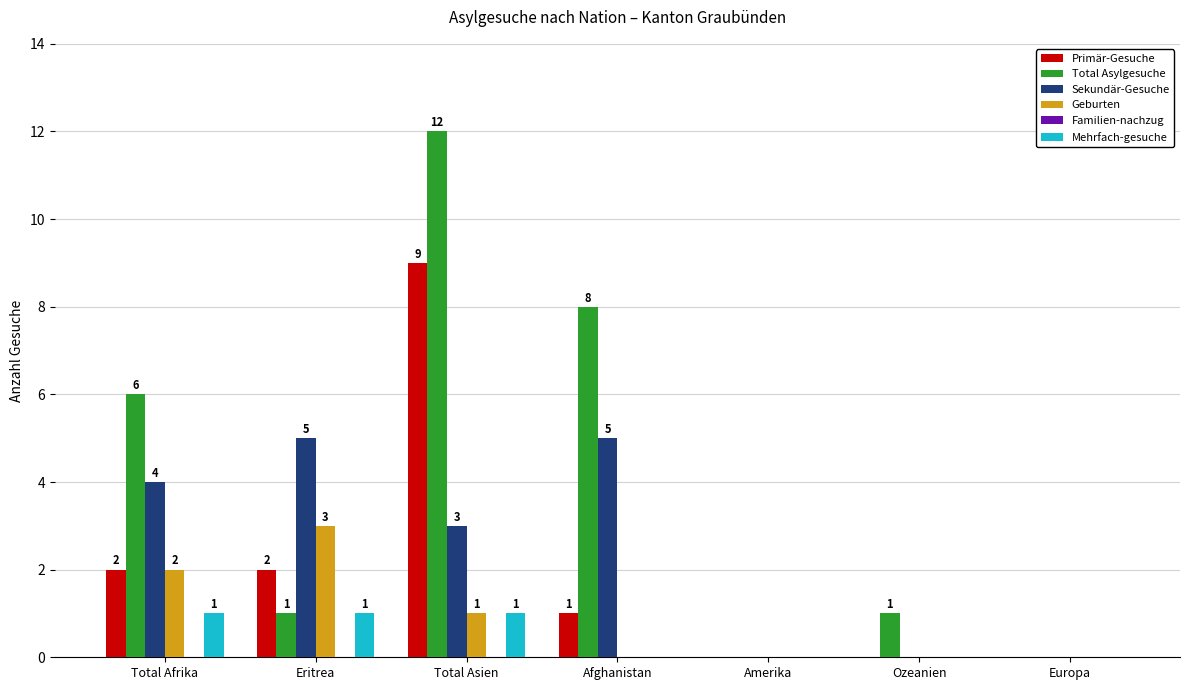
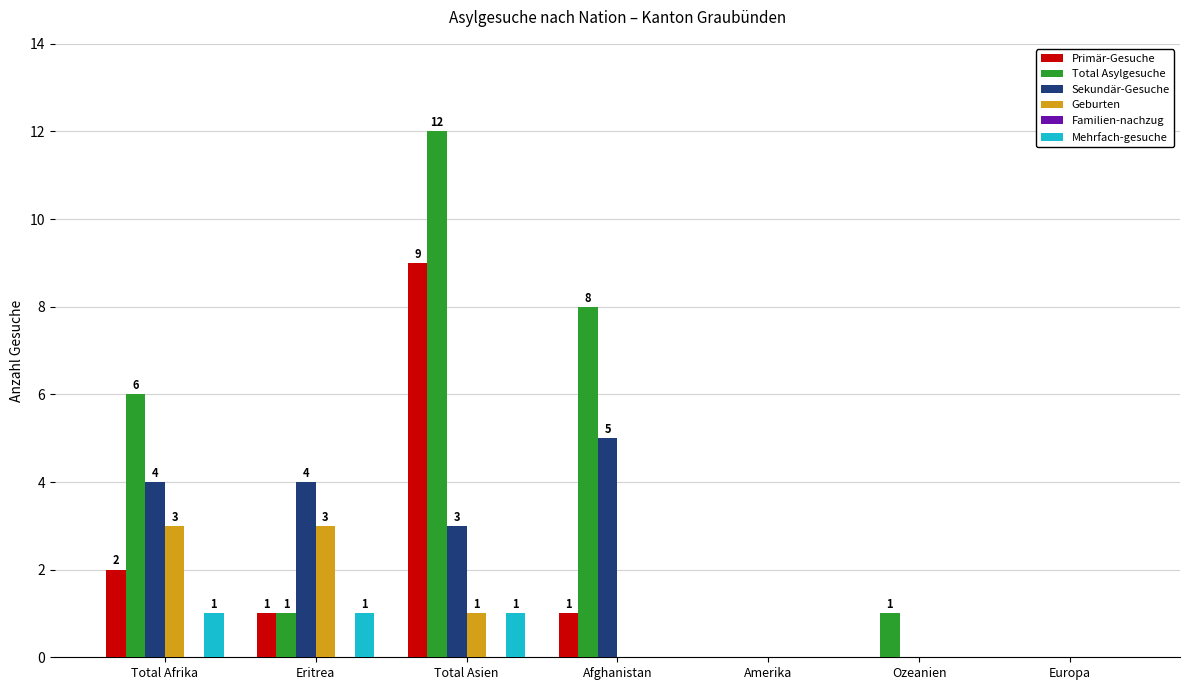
  {
    "Primär-Gesuche": {
      "Total Afrika": 2,
-     "Eritrea": 2,
+     "Eritrea": 1,
      "Total Asien": 9,
      "Afghanistan": 1
    },
    "Total Asylgesuche": {
      "Total Afrika": 6,
      "Eritrea": 1,
      "Total Asien": 12,
      "Afghanistan": 8,
      "Ozeanien": 1
    },
    "Sekundär-Gesuche": {
      "Total Afrika": 4,
-     "Eritrea": 5,
+     "Eritrea": 4,
      "Total Asien": 3,
      "Afghanistan": 5
    },
    "Geburten": {
-     "Total Afrika": 2,
+     "Total Afrika": 3,
      "Eritrea": 3,
      "Total Asien": 1
    },
    "Familien-nachzug": {
      "Total Afrika": 0.0,
      "Eritrea": 0.0,
      "Total Asien": 0.0,
      "Afghanistan": 0.0,
      "Amerika": 0.0,
      "Ozeanien": 0.0,
      "Europa": 0.0
    },
    "Mehrfach-gesuche": {
      "Total Afrika": 1,
      "Eritrea": 1,
      "Total Asien": 1
    }
  }
